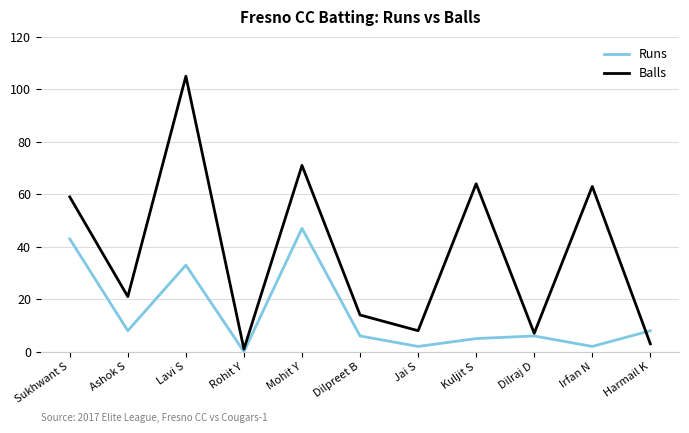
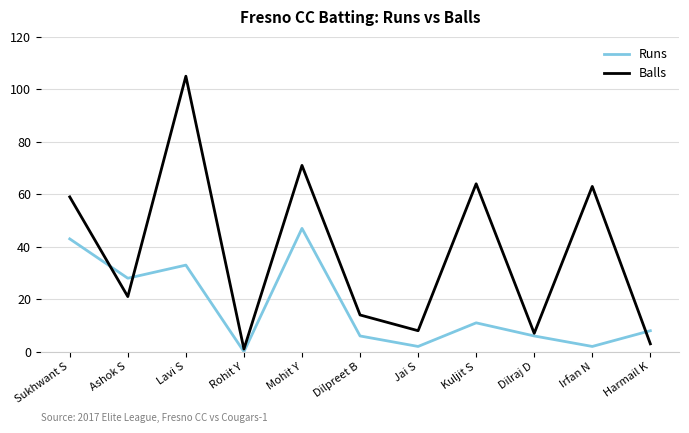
  {
    "Runs": {
      "Sukhwant S": 43,
-     "Ashok S": 8,
+     "Ashok S": 28,
      "Lavi S": 33,
      "Rohit Y": 0,
      "Mohit Y": 47,
      "Dilpreet B": 6,
      "Jai S": 2,
-     "Kuljit S": 5,
+     "Kuljit S": 11,
      "Dilraj D": 6,
      "Irfan N": 2,
      "Harmail K": 8
    },
    "Balls": {
      "Sukhwant S": 59,
      "Ashok S": 21,
      "Lavi S": 105,
      "Rohit Y": 1,
      "Mohit Y": 71,
      "Dilpreet B": 14,
      "Jai S": 8,
      "Kuljit S": 64,
      "Dilraj D": 7,
      "Irfan N": 63,
      "Harmail K": 3
    }
  }
